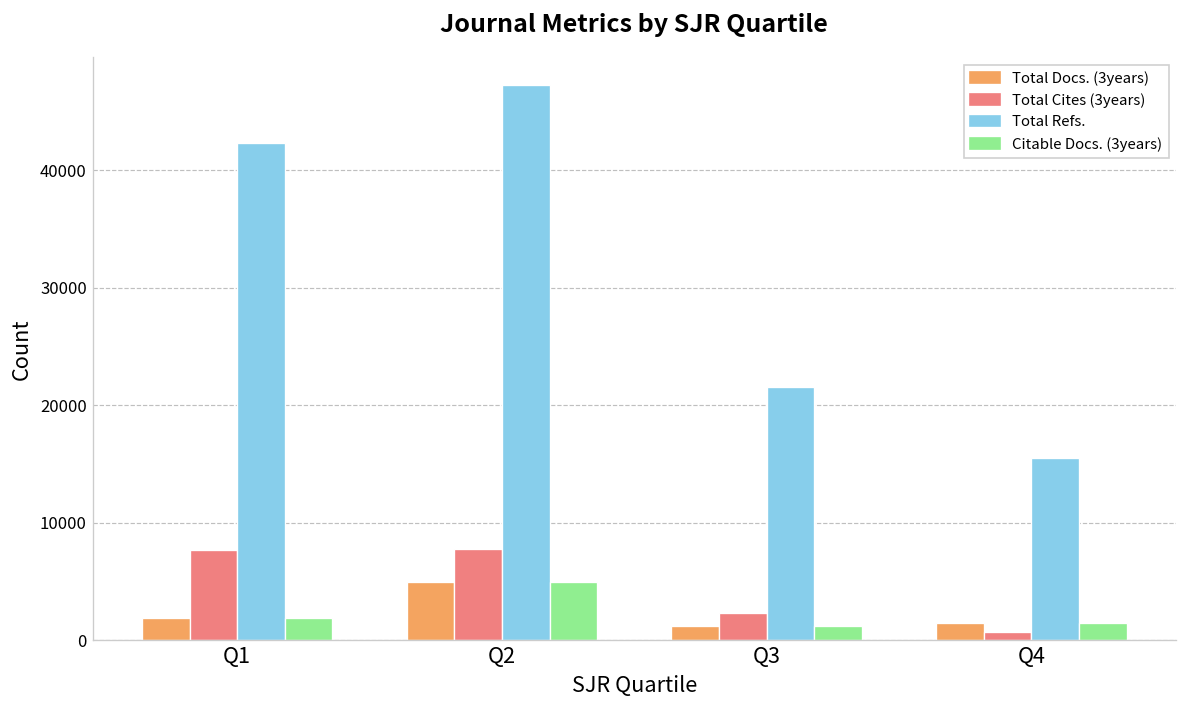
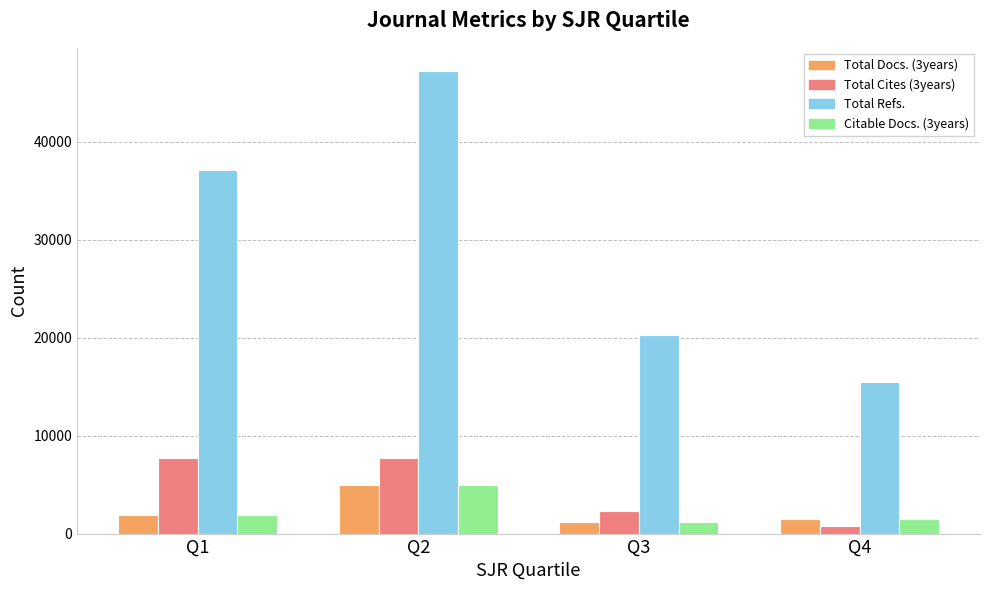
  {
    "Total Refs.": {
-     "Q1": 42000,
+     "Q1": 37000,
      "Q2": 47000,
-     "Q3": 22000,
+     "Q3": 20000,
      "Q4": 16000
    },
    "Citable Docs. (3years)": {
      "Q1": 2000,
      "Q2": 5000,
      "Q3": 1000,
      "Q4": 1000
    }
  }
